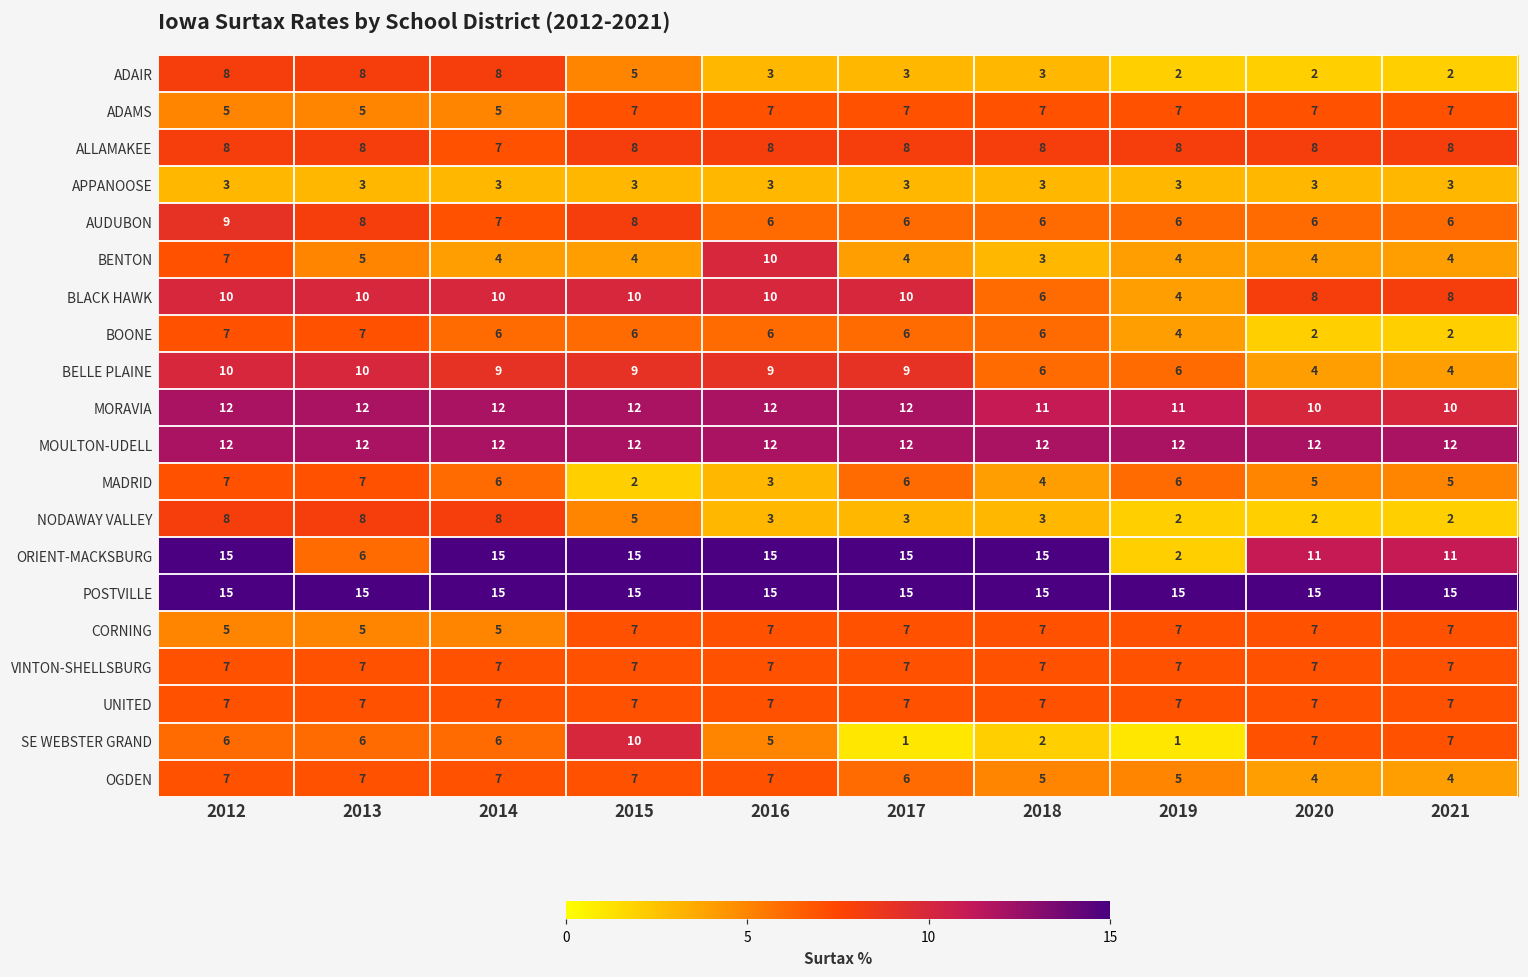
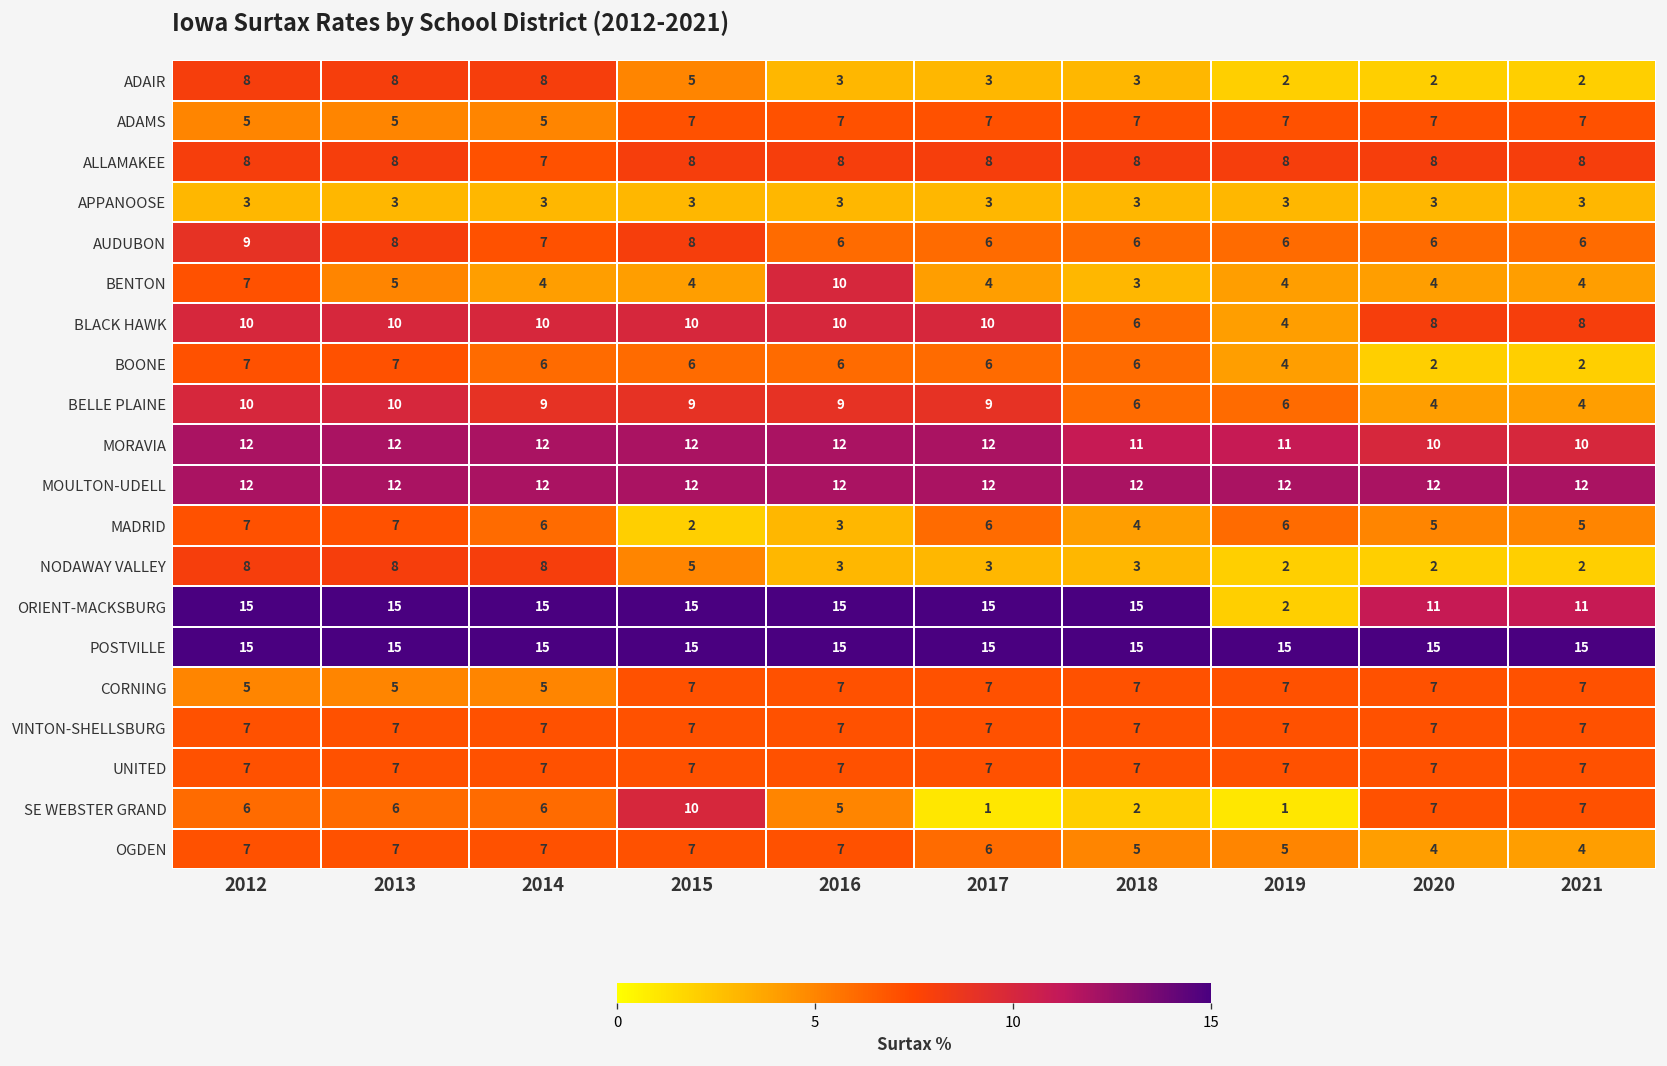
  {
    "ADAIR": {
      "2012": 8,
      "2013": 8,
      "2014": 8,
      "2015": 5,
      "2016": 3,
      "2017": 3,
      "2018": 3,
      "2019": 2,
      "2020": 2,
      "2021": 2
    },
    "ADAMS": {
      "2012": 5,
      "2013": 5,
      "2014": 5,
      "2015": 7,
      "2016": 7,
      "2017": 7,
      "2018": 7,
      "2019": 7,
      "2020": 7,
      "2021": 7
    },
    "ALLAMAKEE": {
      "2012": 8,
      "2013": 8,
      "2014": 7,
      "2015": 8,
      "2016": 8,
      "2017": 8,
      "2018": 8,
      "2019": 8,
      "2020": 8,
      "2021": 8
    },
    "APPANOOSE": {
      "2012": 3,
      "2013": 3,
      "2014": 3,
      "2015": 3,
      "2016": 3,
      "2017": 3,
      "2018": 3,
      "2019": 3,
      "2020": 3,
      "2021": 3
    },
    "AUDUBON": {
      "2012": 9,
      "2013": 8,
      "2014": 7,
      "2015": 8,
      "2016": 6,
      "2017": 6,
      "2018": 6,
      "2019": 6,
      "2020": 6,
      "2021": 6
    },
    "BENTON": {
      "2012": 7,
      "2013": 5,
      "2014": 4,
      "2015": 4,
      "2016": 10,
      "2017": 4,
      "2018": 3,
      "2019": 4,
      "2020": 4,
      "2021": 4
    },
    "BLACK HAWK": {
      "2012": 10,
      "2013": 10,
      "2014": 10,
      "2015": 10,
      "2016": 10,
      "2017": 10,
      "2018": 6,
      "2019": 4,
      "2020": 8,
      "2021": 8
    },
    "BOONE": {
      "2012": 7,
      "2013": 7,
      "2014": 6,
      "2015": 6,
      "2016": 6,
      "2017": 6,
      "2018": 6,
      "2019": 4,
      "2020": 2,
      "2021": 2
    },
    "BELLE PLAINE": {
      "2012": 10,
      "2013": 10,
      "2014": 9,
      "2015": 9,
      "2016": 9,
      "2017": 9,
      "2018": 6,
      "2019": 6,
      "2020": 4,
      "2021": 4
    },
    "MORAVIA": {
      "2012": 12,
      "2013": 12,
      "2014": 12,
      "2015": 12,
      "2016": 12,
      "2017": 12,
      "2018": 11,
      "2019": 11,
      "2020": 10,
      "2021": 10
    },
    "MOULTON-UDELL": {
      "2012": 12,
      "2013": 12,
      "2014": 12,
      "2015": 12,
      "2016": 12,
      "2017": 12,
      "2018": 12,
      "2019": 12,
      "2020": 12,
      "2021": 12
    },
    "MADRID": {
      "2012": 7,
      "2013": 7,
      "2014": 6,
      "2015": 2,
      "2016": 3,
      "2017": 6,
      "2018": 4,
      "2019": 6,
      "2020": 5,
      "2021": 5
    },
    "NODAWAY VALLEY": {
      "2012": 8,
      "2013": 8,
      "2014": 8,
      "2015": 5,
      "2016": 3,
      "2017": 3,
      "2018": 3,
      "2019": 2,
      "2020": 2,
      "2021": 2
    },
    "ORIENT-MACKSBURG": {
      "2012": 15,
-     "2013": 6,
+     "2013": 15,
      "2014": 15,
      "2015": 15,
      "2016": 15,
      "2017": 15,
      "2018": 15,
      "2019": 2,
      "2020": 11,
      "2021": 11
    },
    "POSTVILLE": {
      "2012": 15,
      "2013": 15,
      "2014": 15,
      "2015": 15,
      "2016": 15,
      "2017": 15,
      "2018": 15,
      "2019": 15,
      "2020": 15,
      "2021": 15
    },
    "CORNING": {
      "2012": 5,
      "2013": 5,
      "2014": 5,
      "2015": 7,
      "2016": 7,
      "2017": 7,
      "2018": 7,
      "2019": 7,
      "2020": 7,
      "2021": 7
    },
    "VINTON-SHELLSBURG": {
      "2012": 7,
      "2013": 7,
      "2014": 7,
      "2015": 7,
      "2016": 7,
      "2017": 7,
      "2018": 7,
      "2019": 7,
      "2020": 7,
      "2021": 7
    },
    "UNITED": {
      "2012": 7,
      "2013": 7,
      "2014": 7,
      "2015": 7,
      "2016": 7,
      "2017": 7,
      "2018": 7,
      "2019": 7,
      "2020": 7,
      "2021": 7
    },
    "SE WEBSTER GRAND": {
      "2012": 6,
      "2013": 6,
      "2014": 6,
      "2015": 10,
      "2016": 5,
      "2017": 1,
      "2018": 2,
      "2019": 1,
      "2020": 7,
      "2021": 7
    },
    "OGDEN": {
      "2012": 7,
      "2013": 7,
      "2014": 7,
      "2015": 7,
      "2016": 7,
      "2017": 6,
      "2018": 5,
      "2019": 5,
      "2020": 4,
      "2021": 4
    }
  }
